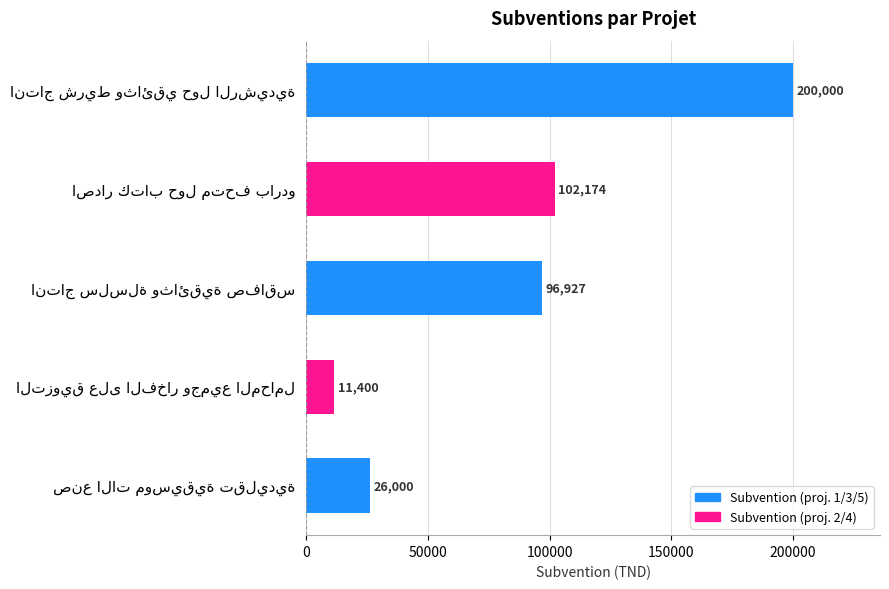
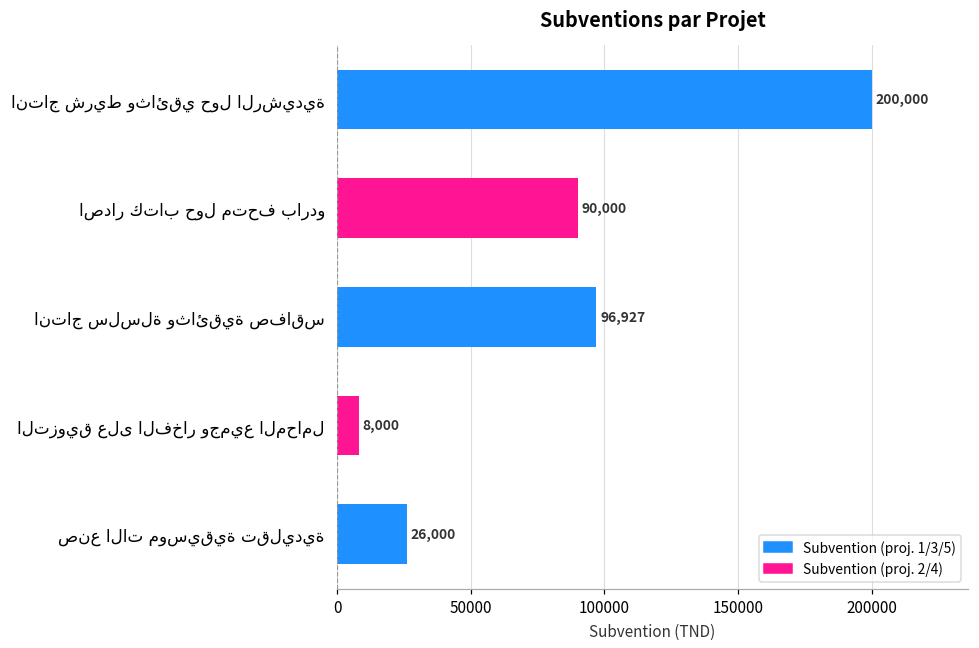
  {
    "انتاج شريط وثائقي حول الرشيدية": "200,000",
-   "اصدار كتاب حول متحف باردو": "102,174",
+   "اصدار كتاب حول متحف باردو": "90,000",
    "انتاج سلسلة وثائقية صفاقس": "96,927",
-   "التزويق على الفخار وجميع المحامل": "11,400",
+   "التزويق على الفخار وجميع المحامل": "8,000",
    "صنع الات موسيقية تقليدية": "26,000"
  }
